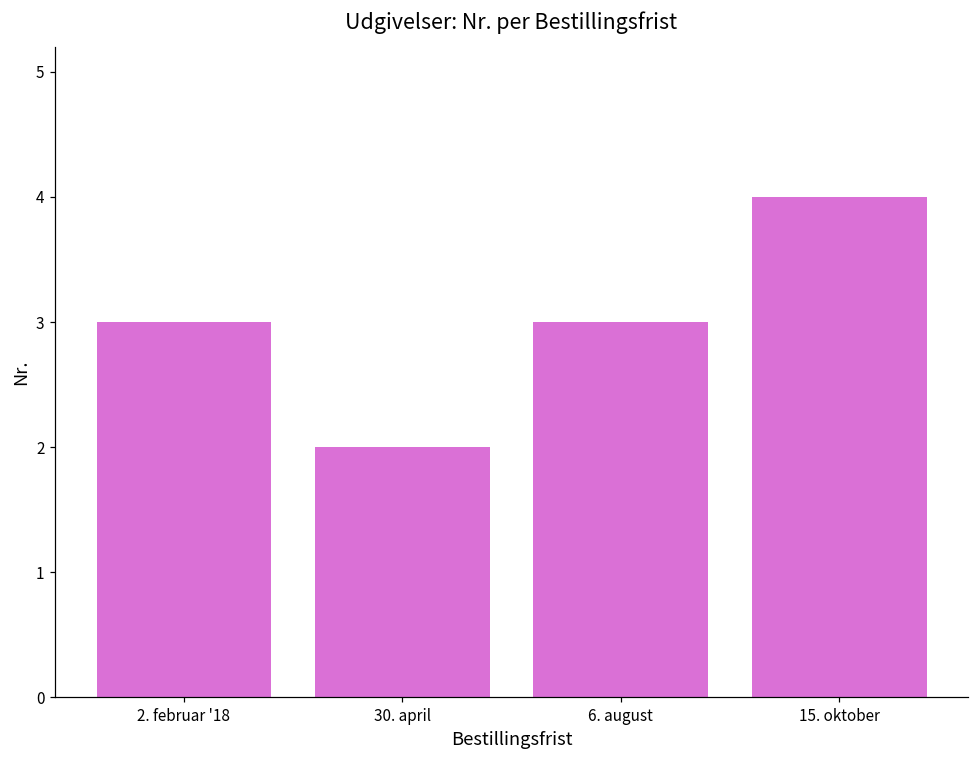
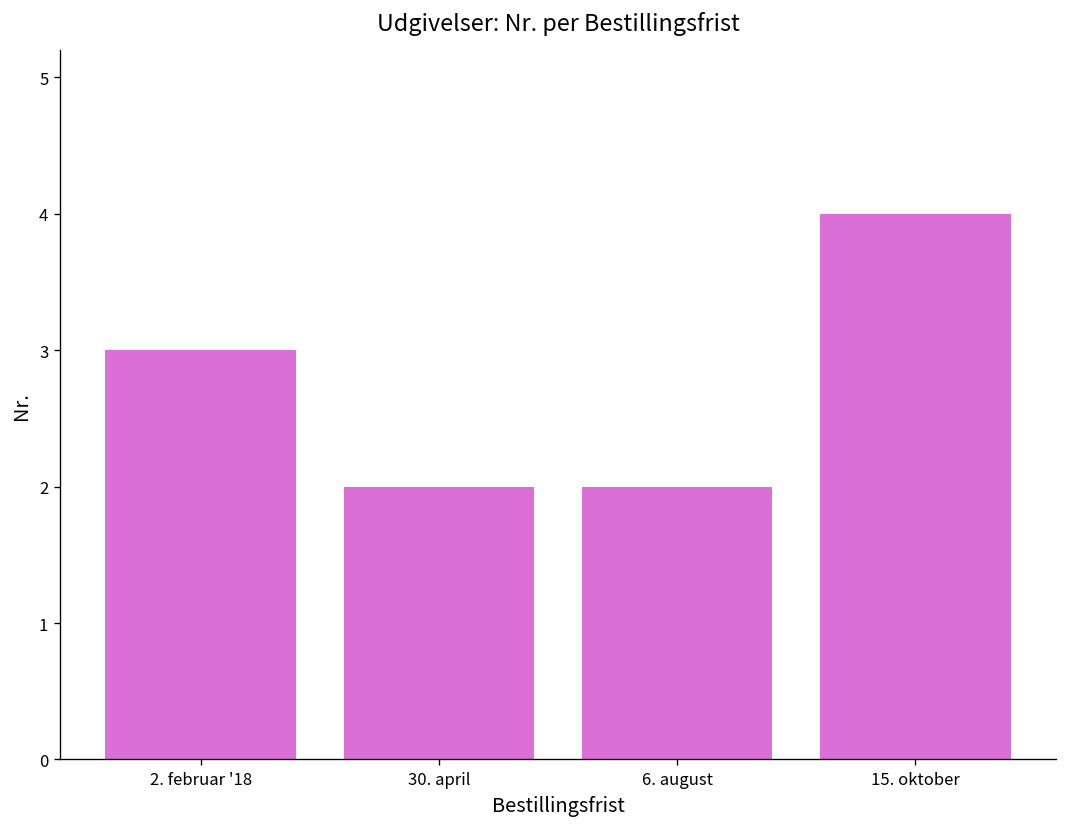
  {
    "2. februar '18": 3,
    "30. april": 2,
-   "6. august": 3,
+   "6. august": 2,
    "15. oktober": 4
  }
